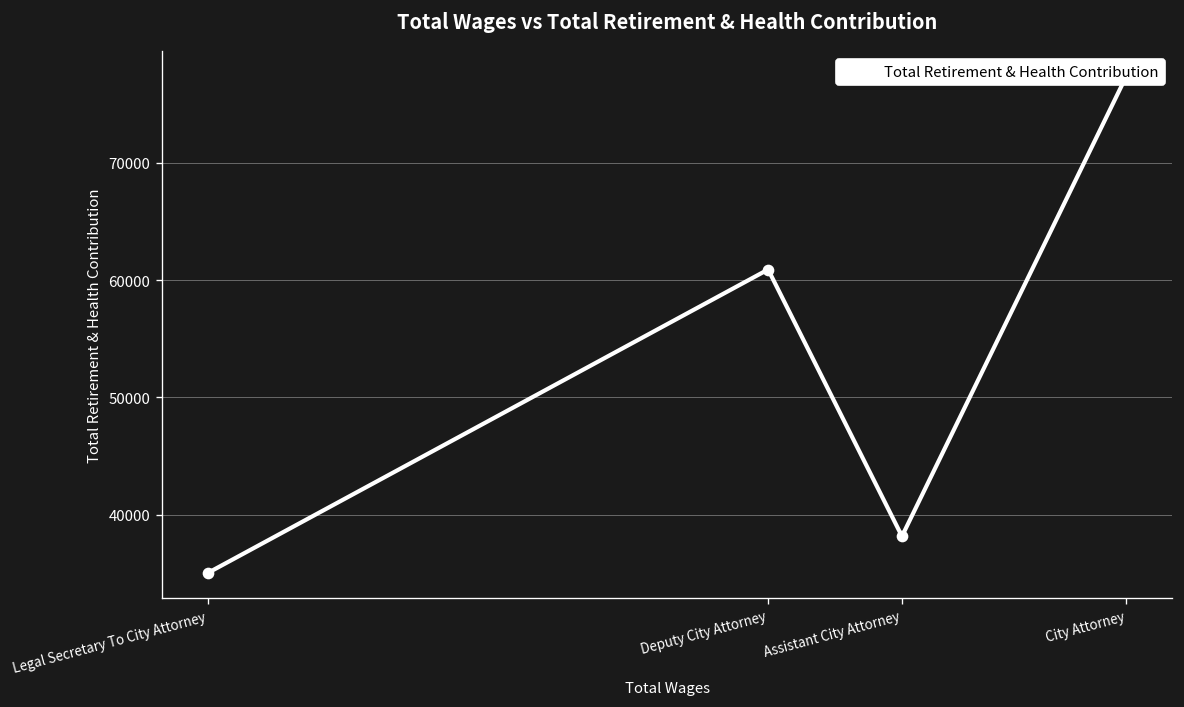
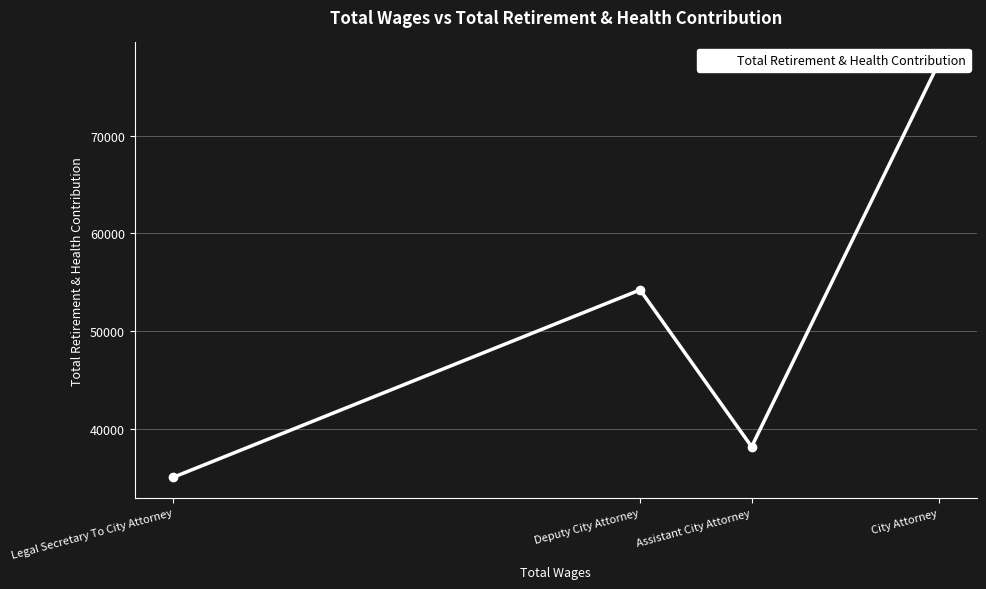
  {
    "Legal Secretary To City Attorney": 35000,
-   "Deputy City Attorney": 61000,
+   "Deputy City Attorney": 54000,
    "Assistant City Attorney": 38000
  }
